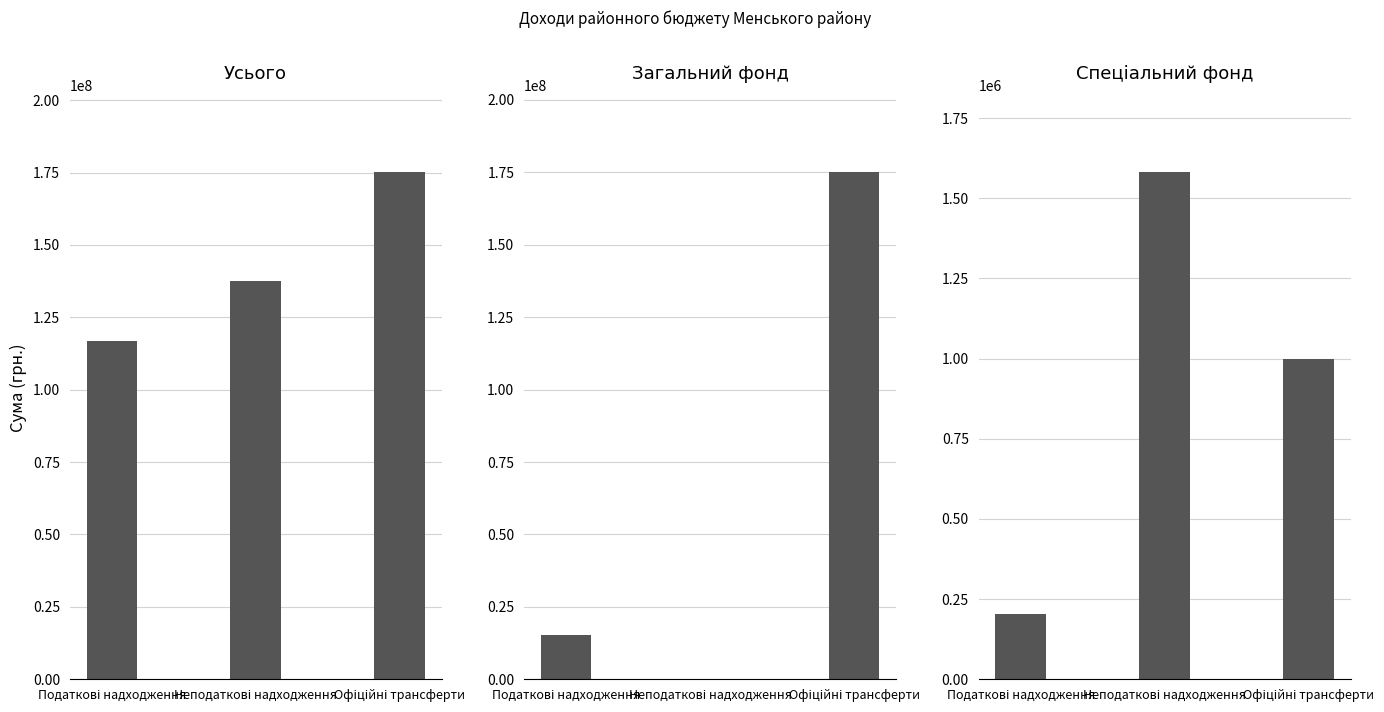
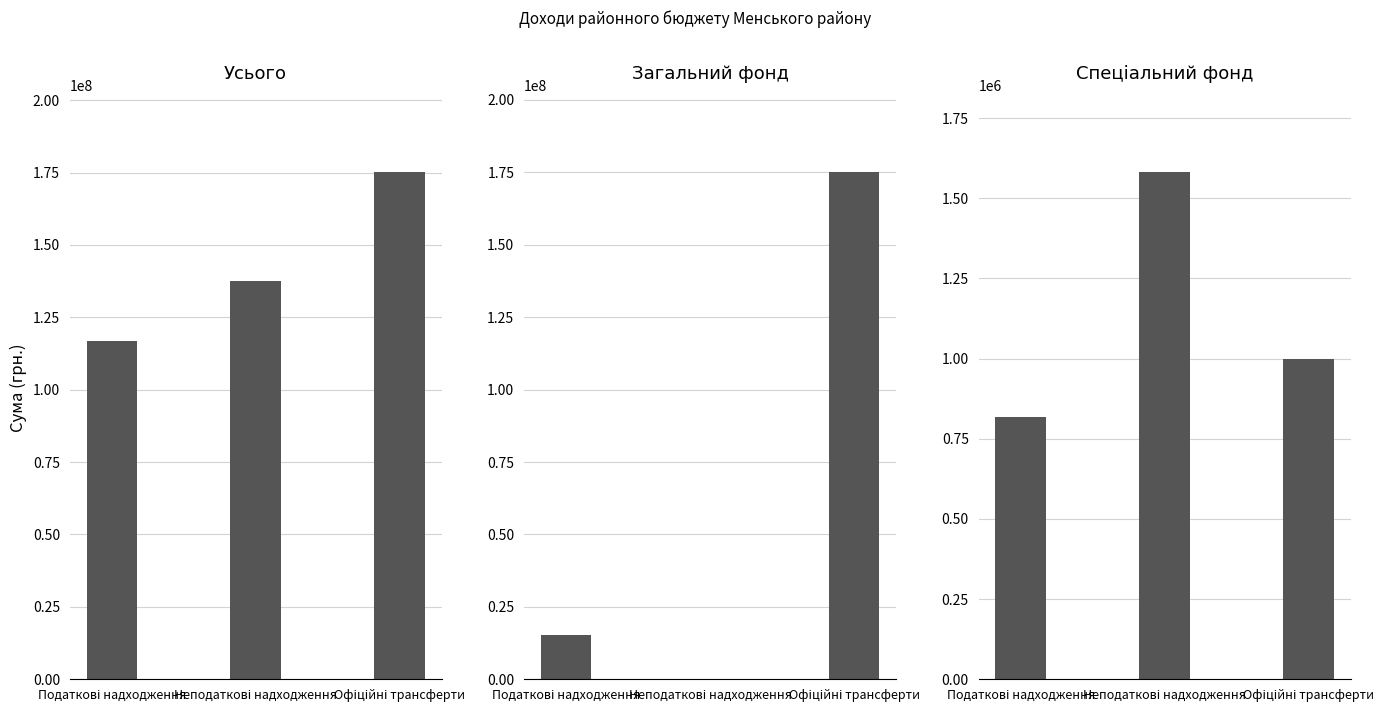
  {
    "Усього": {
      "Податкові надходження": 117000000,
      "Неподаткові надходження": 137000000,
      "Офіційні трансферти": 175000000
    },
    "Загальний фонд": {
      "Податкові надходження": 15000000,
      "Офіційні трансферти": 175000000
    },
    "Спеціальний фонд": {
-     "Податкові надходження": 200000,
+     "Податкові надходження": 820000,
      "Неподаткові надходження": 1580000,
      "Офіційні трансферти": 1000000
    }
  }
